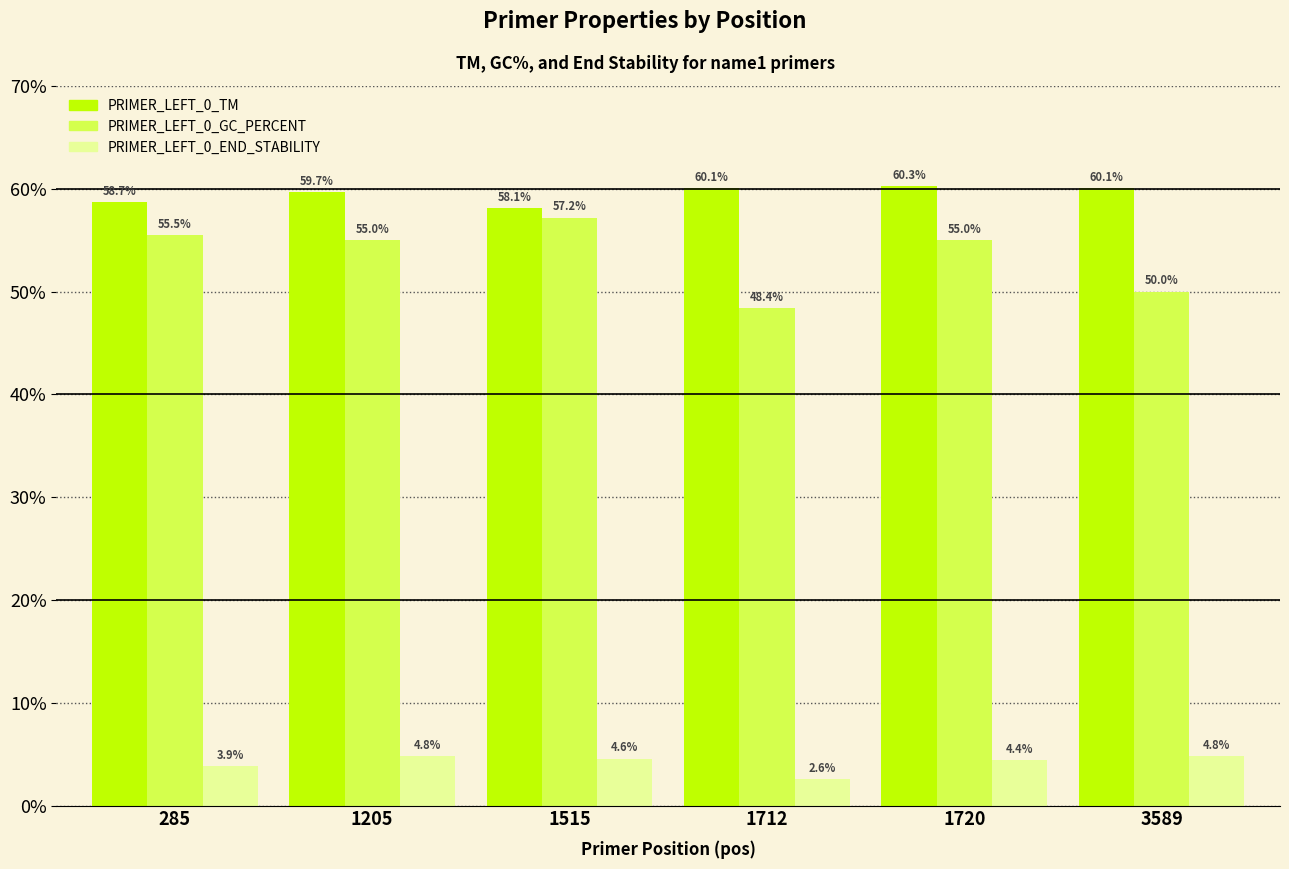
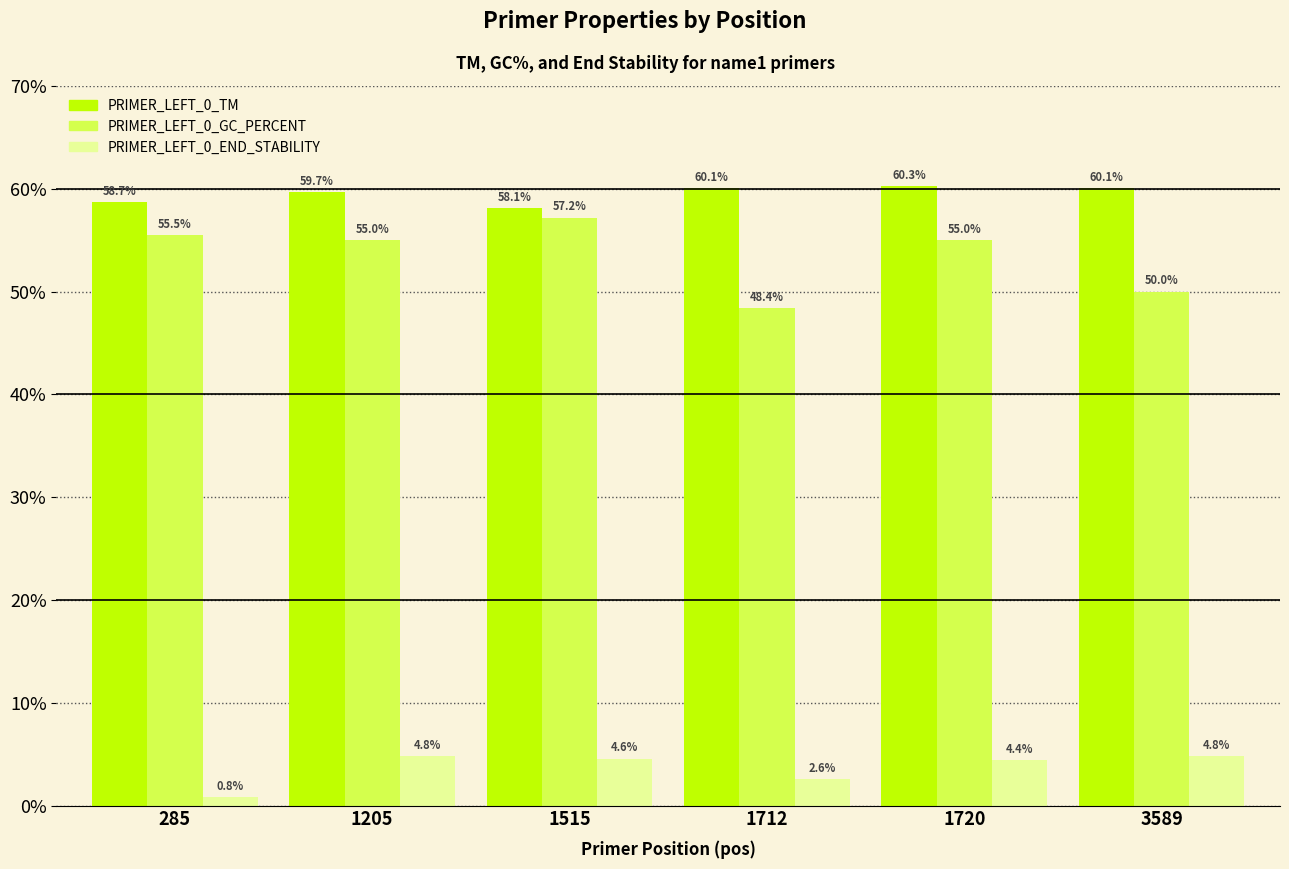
  {
    "PRIMER_LEFT_0_TM": {
      "285": "58.7%",
      "1205": "59.7%",
      "1515": "58.1%",
      "1712": "60.1%",
      "1720": "60.3%",
      "3589": "60.1%"
    },
    "PRIMER_LEFT_0_GC_PERCENT": {
      "285": "55.5%",
      "1205": "55.0%",
      "1515": "57.2%",
      "1712": "48.4%",
      "1720": "55.0%",
      "3589": "50.0%"
    },
    "PRIMER_LEFT_0_END_STABILITY": {
-     "285": "3.9%",
+     "285": "0.8%",
      "1205": "4.8%",
      "1515": "4.6%",
      "1712": "2.6%",
      "1720": "4.4%",
      "3589": "4.8%"
    }
  }
